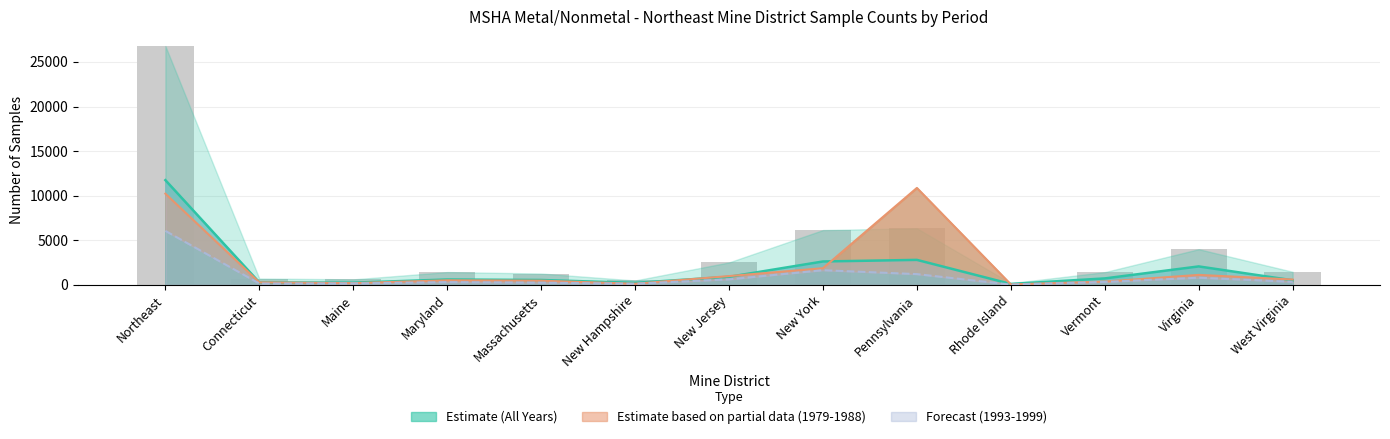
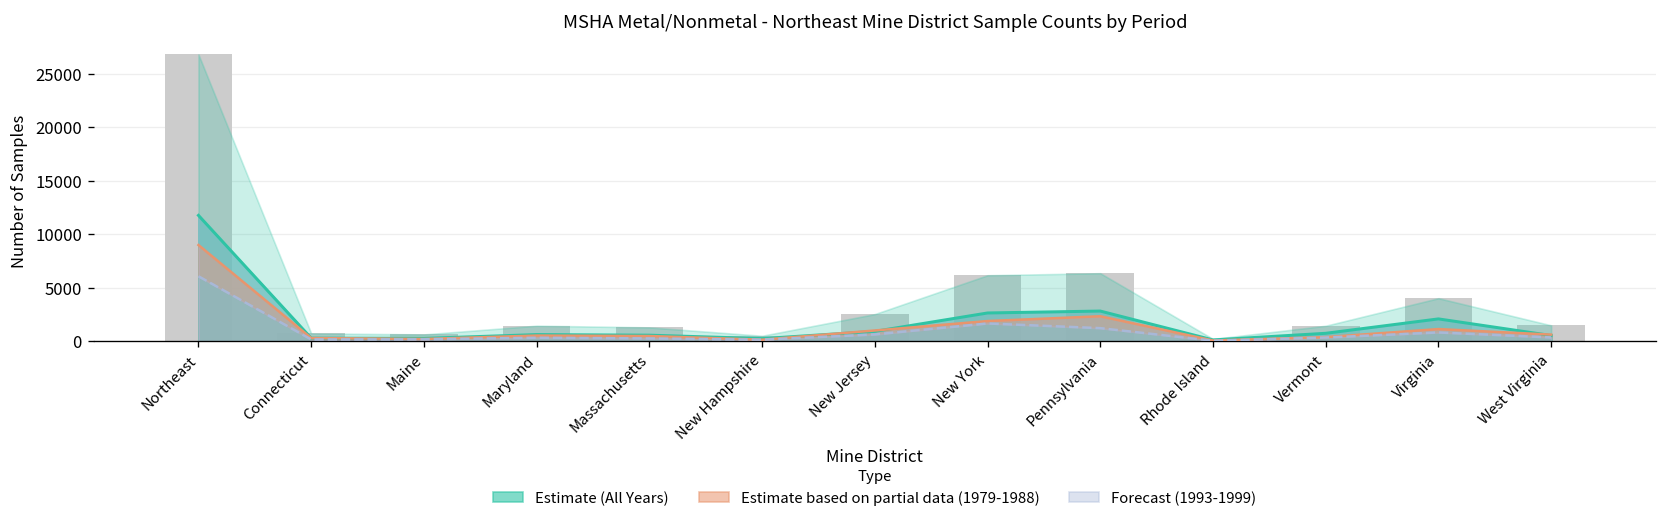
  {
    "Estimate based on partial data (1979-1988)": {
-     "Northeast": 10000,
-     "Pennsylvania": 11000,
+     "Northeast": 9000,
+     "Pennsylvania": 2000,
      "Virginia": 1000
    }
  }
